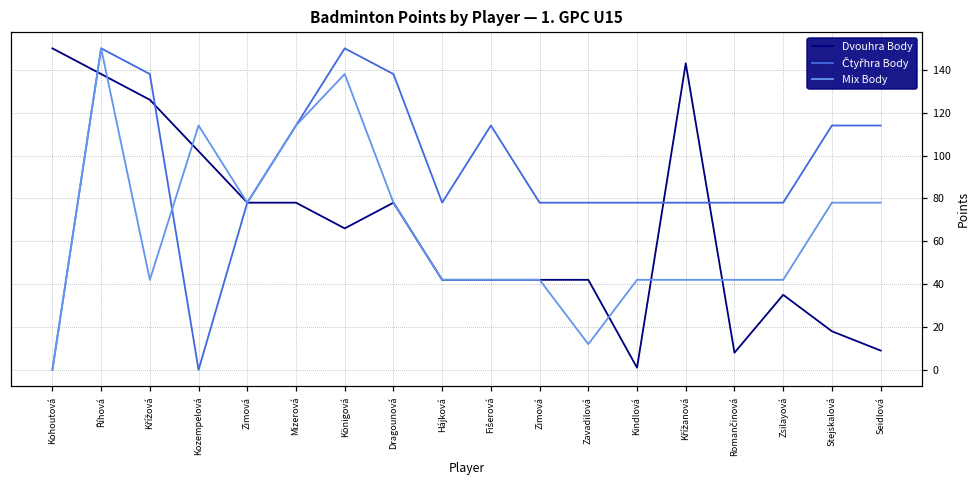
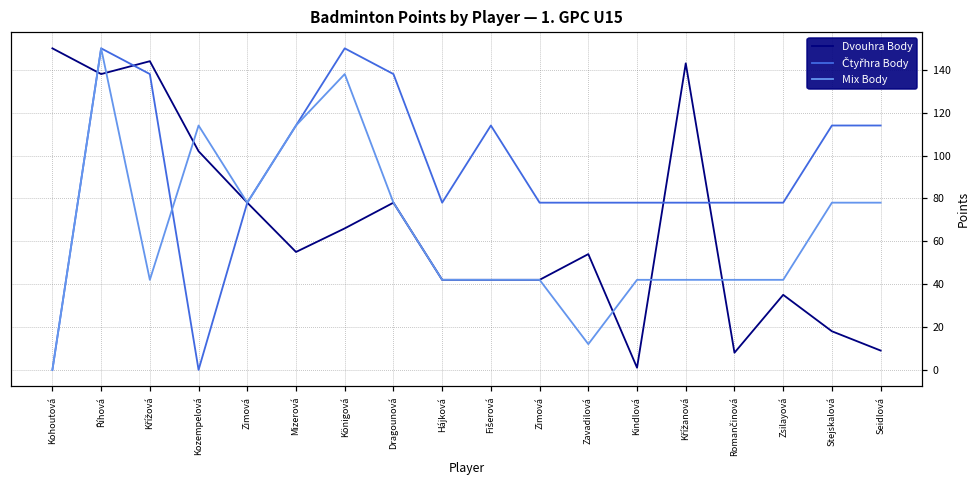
  {
    "Dvouhra Body": {
      "Kohoutová": 150,
      "Říhová": 138,
-     "Křížová": 126,
+     "Křížová": 144,
      "Kozempelová": 102,
-     "Mizerová": 78,
+     "Mizerová": 55,
      "Königová": 66,
-     "Zavadilová": 42,
+     "Zavadilová": 54,
      "Kindlová": 1,
      "Křížanová": 143,
      "Romančinová": 8,
      "Zsilayová": 35,
      "Stejskalová": 18,
      "Seidlová": 9
    }
  }
